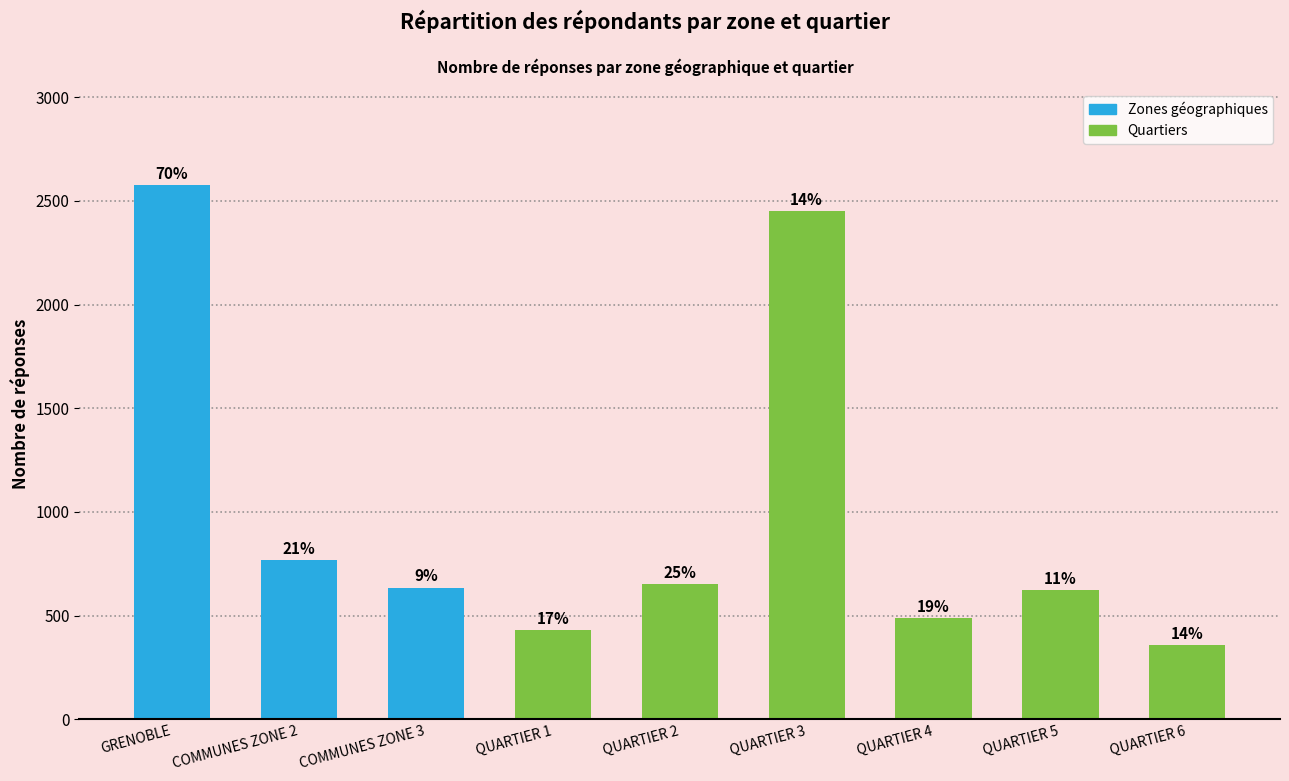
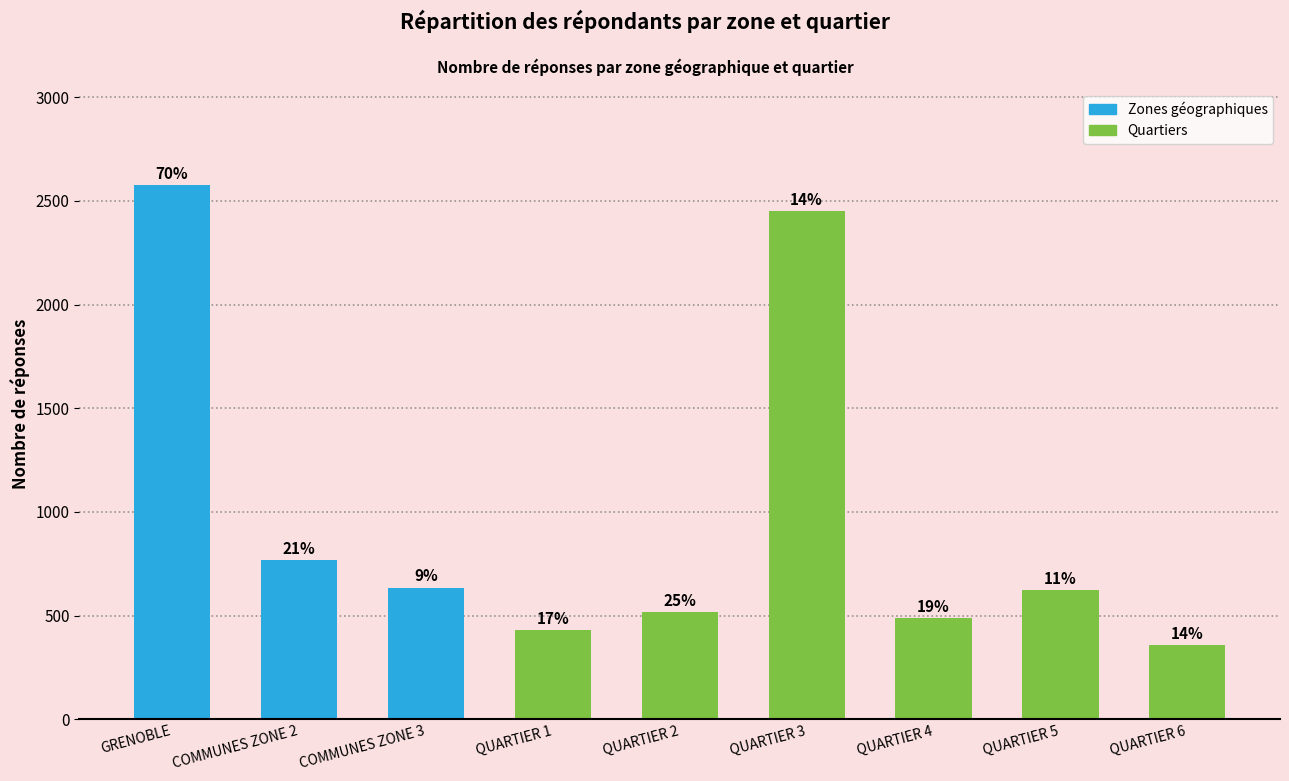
  {
-   "QUARTIER 2": 650
+   "QUARTIER 2": 520
  }
